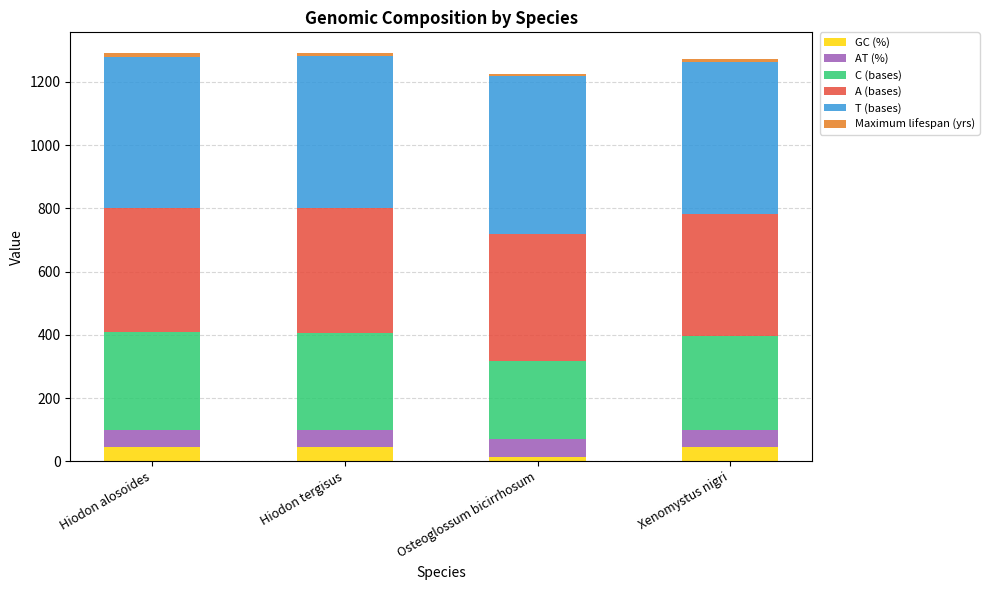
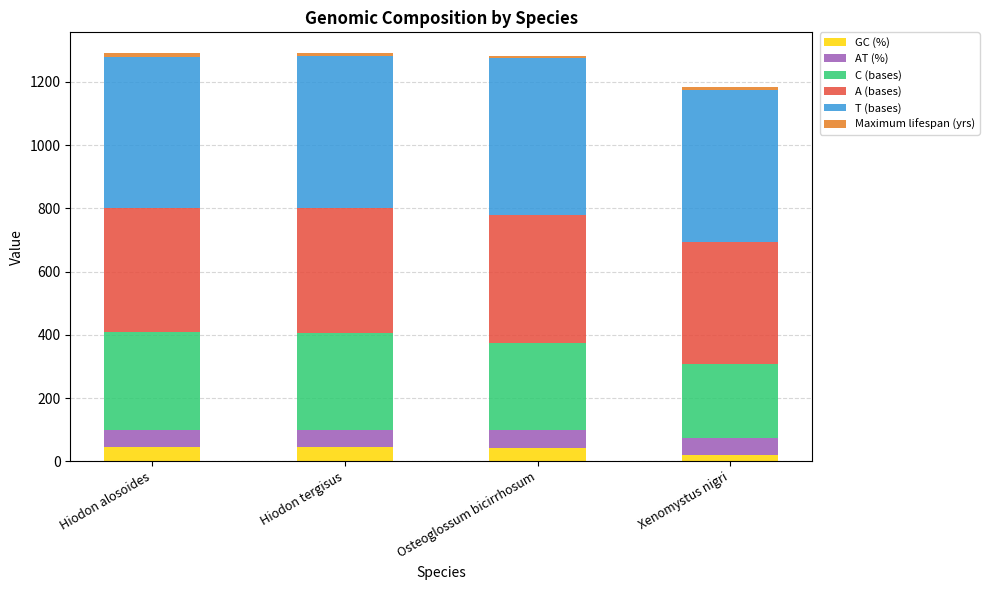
  {
    "GC (%)": {
      "Hiodon alosoides": 40,
      "Hiodon tergisus": 40,
-     "Osteoglossum bicirrhosum": 10,
-     "Xenomystus nigri": 40
+     "Osteoglossum bicirrhosum": 40,
+     "Xenomystus nigri": 20
    },
    "AT (%)": {
      "Hiodon alosoides": 60,
      "Hiodon tergisus": 60,
      "Osteoglossum bicirrhosum": 60,
      "Xenomystus nigri": 60
    },
    "C (bases)": {
      "Hiodon alosoides": 310,
      "Hiodon tergisus": 310,
-     "Osteoglossum bicirrhosum": 250,
-     "Xenomystus nigri": 300
+     "Osteoglossum bicirrhosum": 280,
+     "Xenomystus nigri": 230
    },
    "T (bases)": {
      "Hiodon alosoides": 480,
      "Hiodon tergisus": 480,
      "Osteoglossum bicirrhosum": 500,
      "Xenomystus nigri": 480
    }
  }
